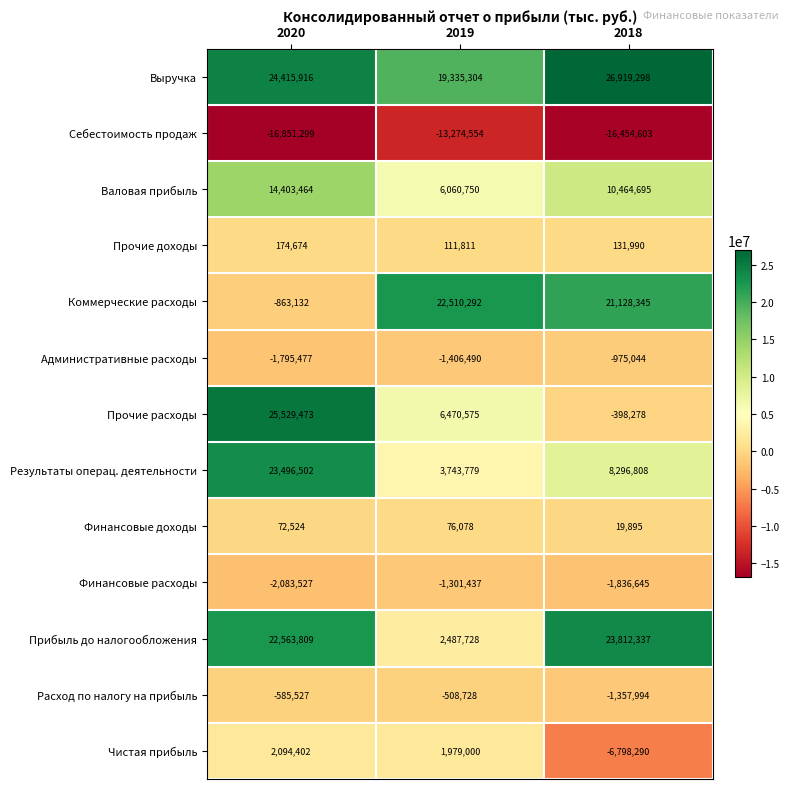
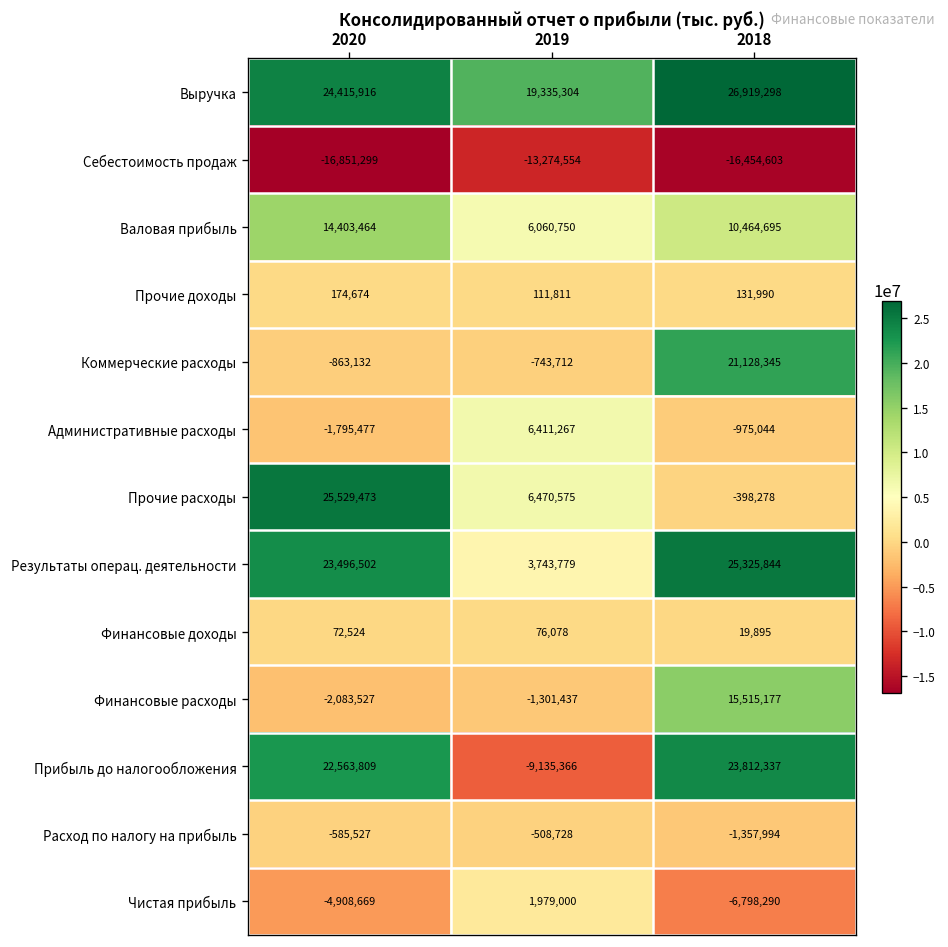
  {
    "Выручка": {
      "2020": "24,415,916",
      "2019": "19,335,304",
      "2018": "26,919,298"
    },
    "Себестоимость продаж": {
      "2020": "-16,851,299",
      "2019": "-13,274,554",
      "2018": "-16,454,603"
    },
    "Валовая прибыль": {
      "2020": "14,403,464",
      "2019": "6,060,750",
      "2018": "10,464,695"
    },
    "Прочие доходы": {
      "2020": "174,674",
      "2019": "111,811",
      "2018": "131,990"
    },
    "Коммерческие расходы": {
      "2020": "-863,132",
-     "2019": "22,510,292",
+     "2019": "-743,712",
      "2018": "21,128,345"
    },
    "Административные расходы": {
      "2020": "-1,795,477",
-     "2019": "-1,406,490",
+     "2019": "6,411,267",
      "2018": "-975,044"
    },
    "Прочие расходы": {
      "2020": "25,529,473",
      "2019": "6,470,575",
      "2018": "-398,278"
    },
    "Результаты операц. деятельности": {
      "2020": "23,496,502",
      "2019": "3,743,779",
-     "2018": "8,296,808"
+     "2018": "25,325,844"
    },
    "Финансовые доходы": {
      "2020": "72,524",
      "2019": "76,078",
      "2018": "19,895"
    },
    "Финансовые расходы": {
      "2020": "-2,083,527",
      "2019": "-1,301,437",
-     "2018": "-1,836,645"
+     "2018": "15,515,177"
    },
    "Прибыль до налогообложения": {
      "2020": "22,563,809",
-     "2019": "2,487,728",
+     "2019": "-9,135,366",
      "2018": "23,812,337"
    },
    "Расход по налогу на прибыль": {
      "2020": "-585,527",
      "2019": "-508,728",
      "2018": "-1,357,994"
    },
    "Чистая прибыль": {
-     "2020": "2,094,402",
+     "2020": "-4,908,669",
      "2019": "1,979,000",
      "2018": "-6,798,290"
    }
  }
